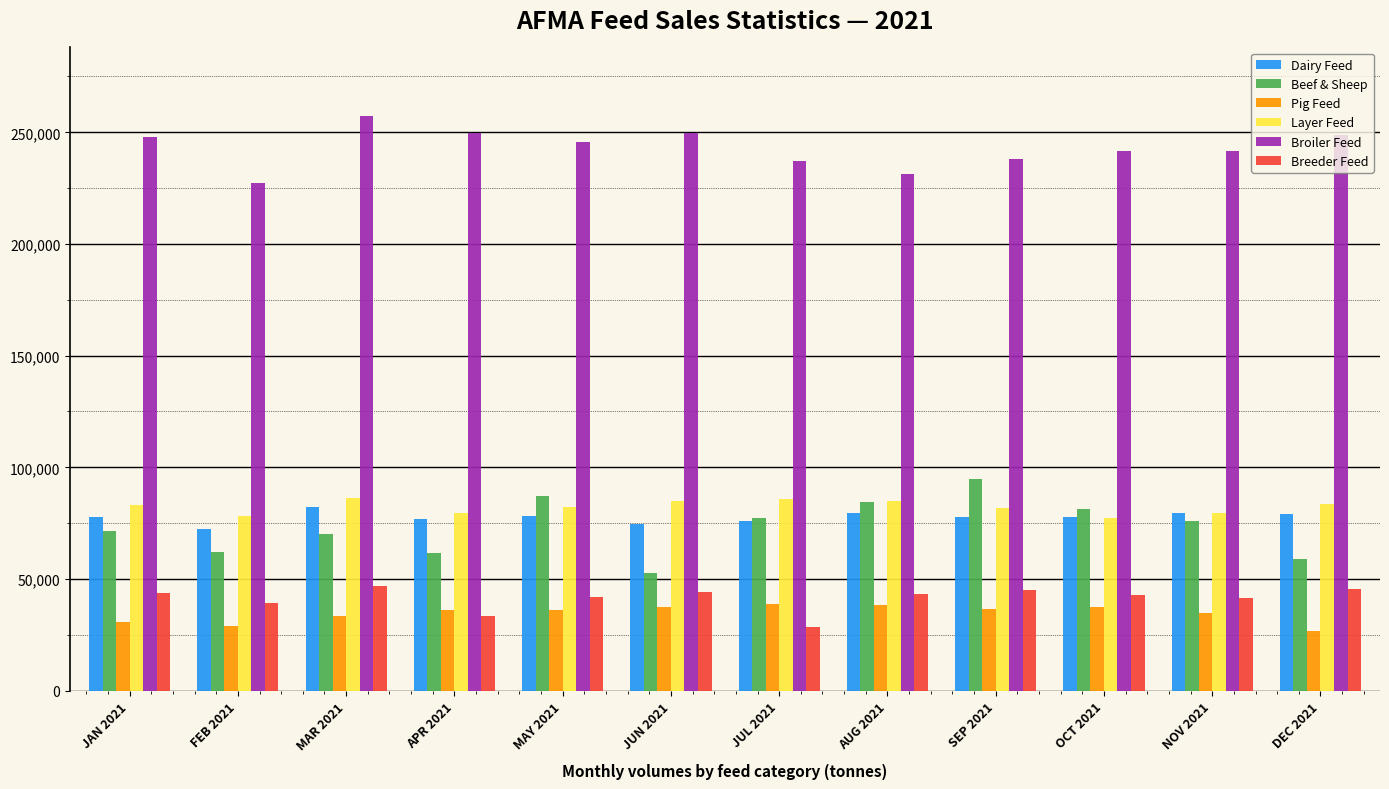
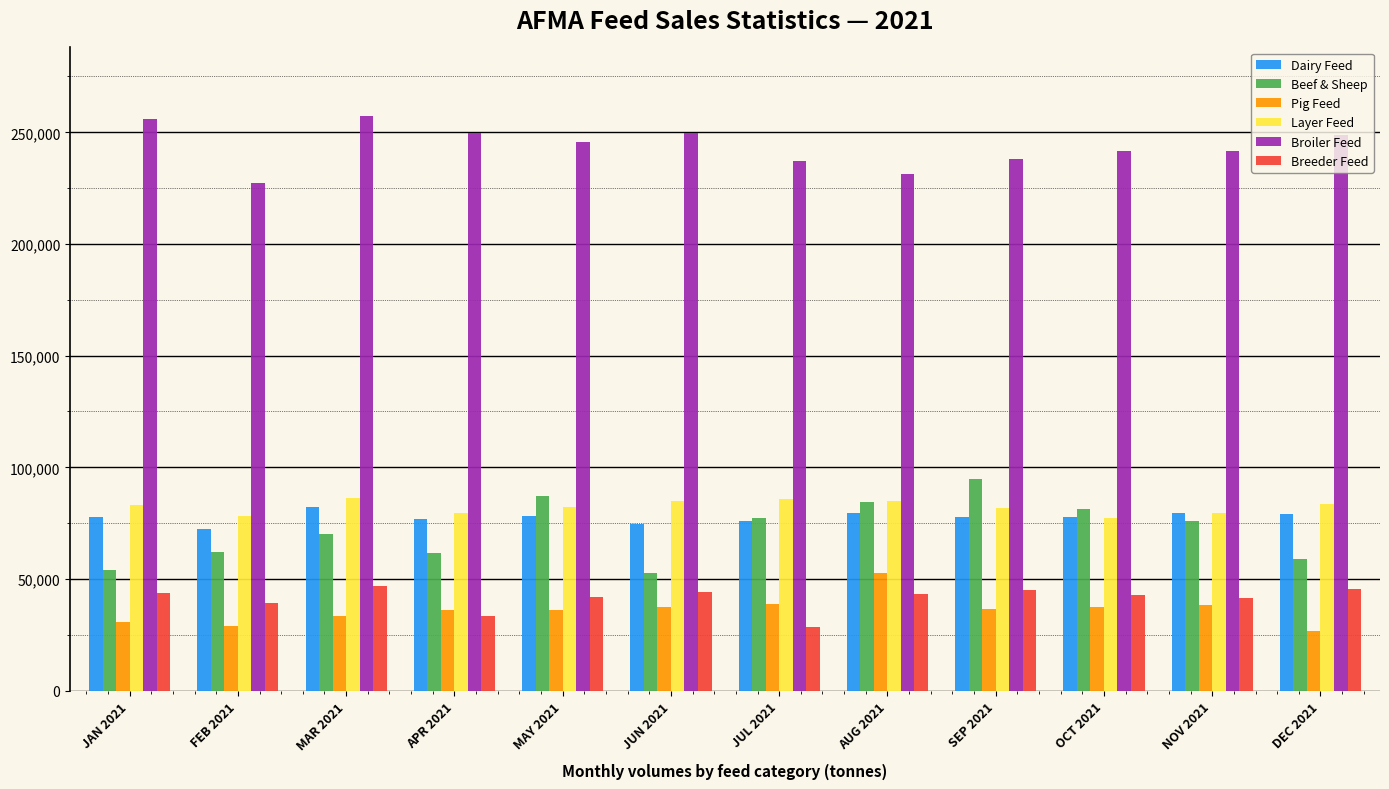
  {
    "Dairy Feed": {
      "JAN 2021": "78,000",
      "FEB 2021": "72,000",
      "MAR 2021": "82,000",
      "APR 2021": "77,000",
      "MAY 2021": "78,000",
      "JUN 2021": "75,000",
      "JUL 2021": "76,000",
      "AUG 2021": "80,000",
      "SEP 2021": "78,000",
      "OCT 2021": "78,000",
      "NOV 2021": "79,000",
      "DEC 2021": "79,000"
    },
    "Beef & Sheep": {
-     "JAN 2021": "71,000",
+     "JAN 2021": "54,000",
      "FEB 2021": "62,000",
      "MAR 2021": "70,000",
      "APR 2021": "62,000",
      "MAY 2021": "87,000",
      "JUN 2021": "53,000",
      "JUL 2021": "77,000",
      "AUG 2021": "85,000",
      "SEP 2021": "95,000",
      "OCT 2021": "81,000",
      "NOV 2021": "76,000",
      "DEC 2021": "59,000"
    },
    "Pig Feed": {
      "JAN 2021": "31,000",
      "FEB 2021": "29,000",
      "MAR 2021": "33,000",
      "APR 2021": "36,000",
      "MAY 2021": "36,000",
      "JUN 2021": "38,000",
      "JUL 2021": "39,000",
-     "AUG 2021": "38,000",
+     "AUG 2021": "53,000",
      "SEP 2021": "36,000",
      "OCT 2021": "38,000",
-     "NOV 2021": "35,000",
+     "NOV 2021": "38,000",
      "DEC 2021": "27,000"
    },
    "Layer Feed": {
      "JAN 2021": "83,000",
      "FEB 2021": "78,000",
      "MAR 2021": "86,000",
      "APR 2021": "79,000",
      "MAY 2021": "82,000",
      "JUN 2021": "85,000",
      "JUL 2021": "86,000",
      "AUG 2021": "85,000",
      "SEP 2021": "82,000",
      "OCT 2021": "77,000",
      "NOV 2021": "80,000",
      "DEC 2021": "83,000"
    },
    "Broiler Feed": {
-     "JAN 2021": "248,000",
+     "JAN 2021": "256,000",
      "FEB 2021": "227,000",
      "MAR 2021": "257,000",
      "APR 2021": "250,000",
      "MAY 2021": "246,000",
      "JUN 2021": "250,000",
      "JUL 2021": "237,000",
      "AUG 2021": "232,000",
      "SEP 2021": "238,000",
      "OCT 2021": "241,000",
      "NOV 2021": "242,000"
    },
    "Breeder Feed": {
      "JAN 2021": "44,000",
      "FEB 2021": "39,000",
      "MAR 2021": "47,000",
      "APR 2021": "33,000",
      "MAY 2021": "42,000",
      "JUN 2021": "44,000",
      "JUL 2021": "29,000",
      "AUG 2021": "43,000",
      "SEP 2021": "45,000",
      "OCT 2021": "43,000",
      "NOV 2021": "41,000",
      "DEC 2021": "45,000"
    }
  }
